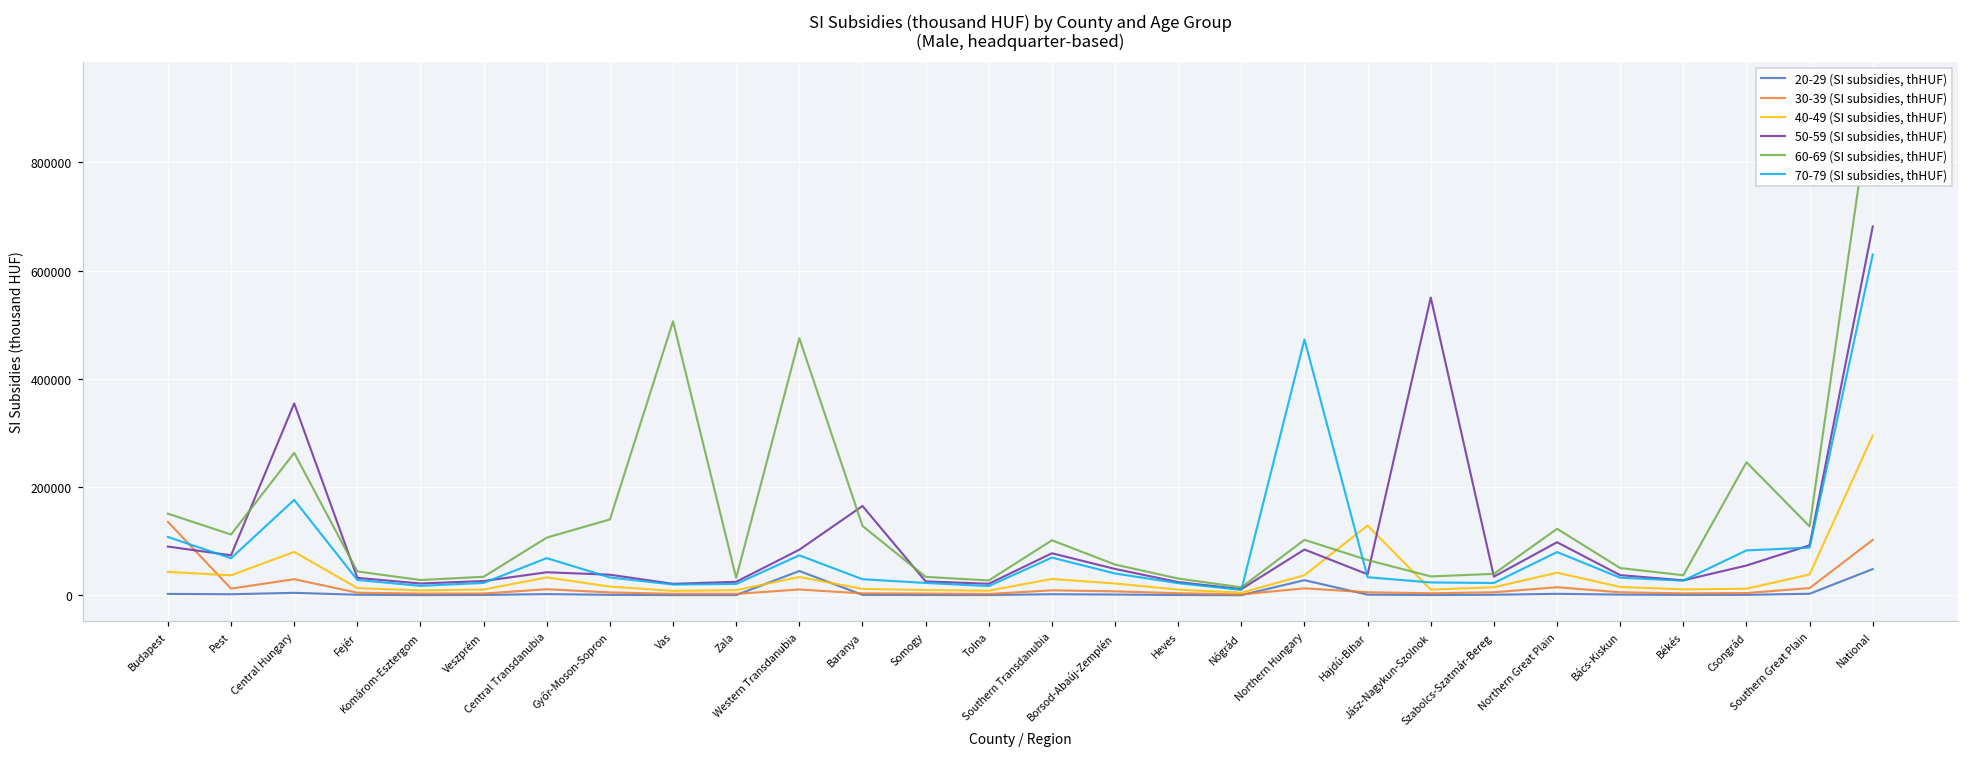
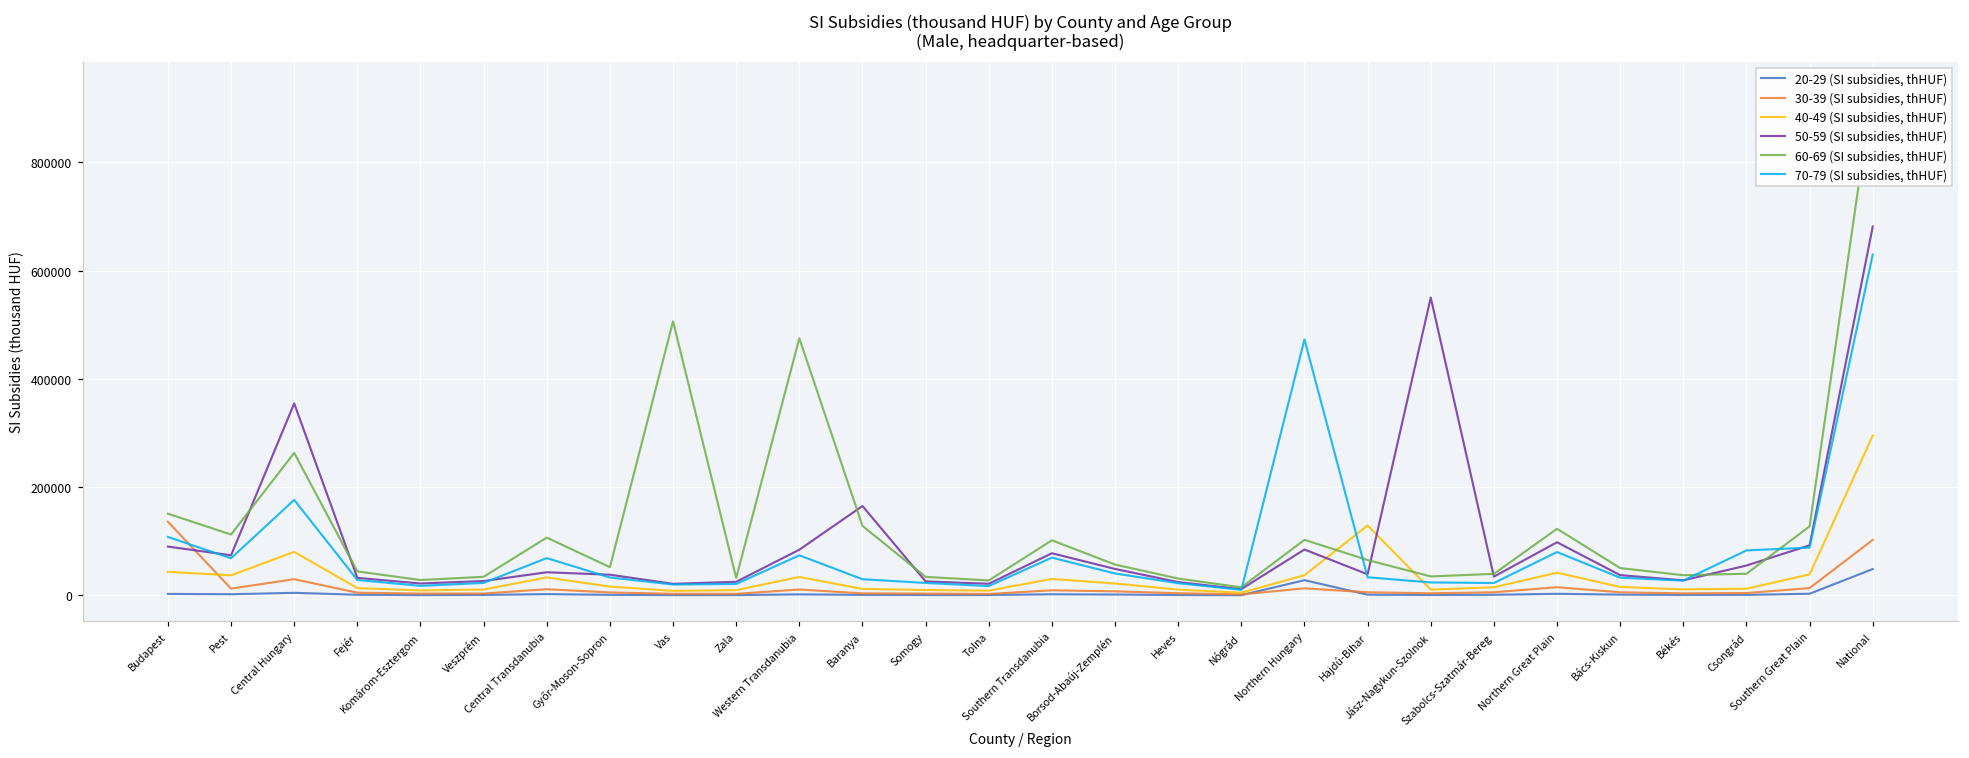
  {
    "20-29 (SI subsidies, thHUF)": {
      "Budapest": 0,
      "Pest": 0,
      "Central Hungary": 0,
      "Central Transdanubia": 0,
-     "Western Transdanubia": 40000,
+     "Western Transdanubia": 0,
      "Southern Transdanubia": 0,
      "Borsod-Abaúj-Zemplén": 0,
      "Northern Hungary": 30000,
      "Northern Great Plain": 0,
      "Southern Great Plain": 0,
      "National": 50000
    },
    "30-39 (SI subsidies, thHUF)": {
      "Budapest": 140000,
      "Pest": 10000,
      "Central Hungary": 30000,
      "Central Transdanubia": 10000,
      "Western Transdanubia": 10000,
      "Southern Transdanubia": 10000,
      "Borsod-Abaúj-Zemplén": 10000,
      "Northern Hungary": 10000,
      "Northern Great Plain": 10000,
      "Southern Great Plain": 10000,
      "National": 100000
    },
    "40-49 (SI subsidies, thHUF)": {
      "Budapest": 40000,
      "Pest": 40000,
      "Central Hungary": 80000,
      "Fejér": 10000,
      "Komárom-Esztergom": 10000,
      "Veszprém": 10000,
      "Central Transdanubia": 30000,
      "Győr-Moson-Sopron": 20000,
      "Vas": 10000,
      "Zala": 10000,
      "Western Transdanubia": 30000,
      "Baranya": 10000,
      "Somogy": 10000,
      "Tolna": 10000,
      "Southern Transdanubia": 30000,
      "Borsod-Abaúj-Zemplén": 20000,
      "Heves": 10000,
      "Northern Hungary": 40000,
      "Hajdú-Bihar": 130000,
      "Jász-Nagykun-Szolnok": 10000,
      "Szabolcs-Szatmár-Bereg": 10000,
      "Northern Great Plain": 40000,
      "Bács-Kiskun": 20000,
      "Békés": 10000,
      "Csongrád": 10000,
      "Southern Great Plain": 40000,
      "National": 300000
    },
    "50-59 (SI subsidies, thHUF)": {
      "Budapest": 90000,
      "Pest": 70000,
      "Central Hungary": 350000,
      "Central Transdanubia": 40000,
      "Western Transdanubia": 80000,
      "Baranya": 170000,
      "Southern Transdanubia": 80000,
      "Borsod-Abaúj-Zemplén": 50000,
      "Northern Hungary": 80000,
      "Hajdú-Bihar": 40000,
      "Jász-Nagykun-Szolnok": 550000,
      "Northern Great Plain": 100000,
      "Csongrád": 60000,
      "National": 680000
    },
    "60-69 (SI subsidies, thHUF)": {
      "Budapest": 150000,
      "Pest": 110000,
      "Central Hungary": 260000,
      "Fejér": 40000,
      "Komárom-Esztergom": 30000,
      "Veszprém": 30000,
      "Central Transdanubia": 110000,
-     "Győr-Moson-Sopron": 140000,
+     "Győr-Moson-Sopron": 50000,
      "Vas": 510000,
      "Zala": 30000,
      "Western Transdanubia": 480000,
      "Baranya": 130000,
      "Somogy": 30000,
      "Tolna": 30000,
      "Southern Transdanubia": 100000,
      "Borsod-Abaúj-Zemplén": 60000,
      "Heves": 30000,
      "Northern Hungary": 100000,
      "Hajdú-Bihar": 70000,
      "Jász-Nagykun-Szolnok": 30000,
      "Northern Great Plain": 120000,
      "Bács-Kiskun": 50000,
      "Békés": 40000,
-     "Csongrád": 250000,
+     "Csongrád": 40000,
      "Southern Great Plain": 130000
    },
    "70-79 (SI subsidies, thHUF)": {
      "Budapest": 110000,
      "Pest": 70000,
      "Central Hungary": 180000,
      "Central Transdanubia": 70000,
      "Western Transdanubia": 70000,
      "Baranya": 30000,
      "Southern Transdanubia": 70000,
      "Borsod-Abaúj-Zemplén": 40000,
      "Northern Hungary": 470000,
      "Hajdú-Bihar": 30000,
      "Jász-Nagykun-Szolnok": 20000,
      "Szabolcs-Szatmár-Bereg": 20000,
      "Northern Great Plain": 80000,
      "Csongrád": 80000,
      "National": 630000
    }
  }
